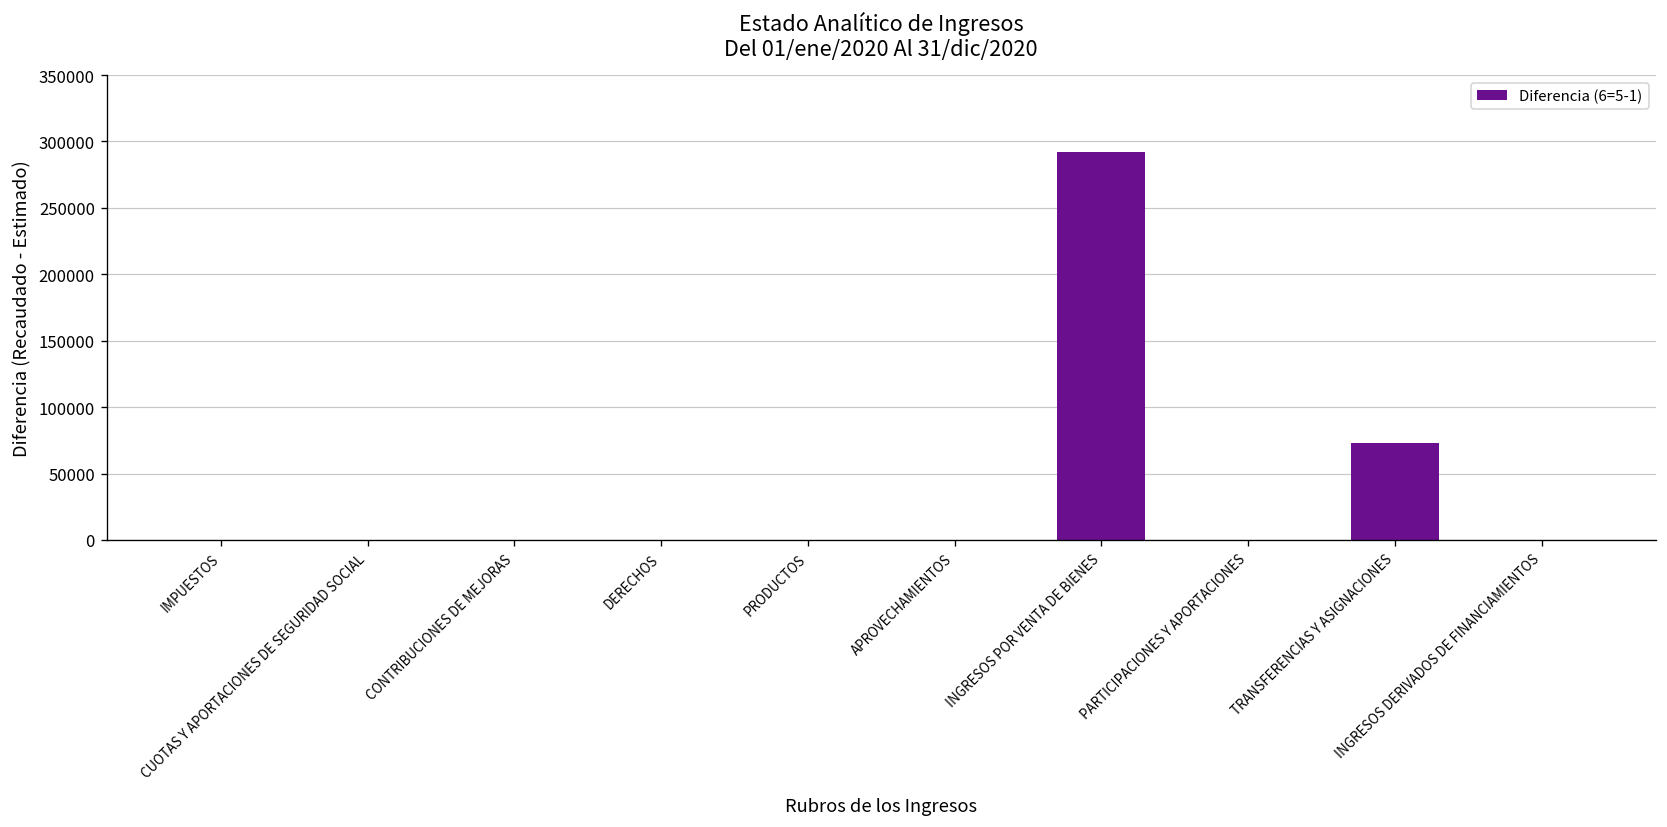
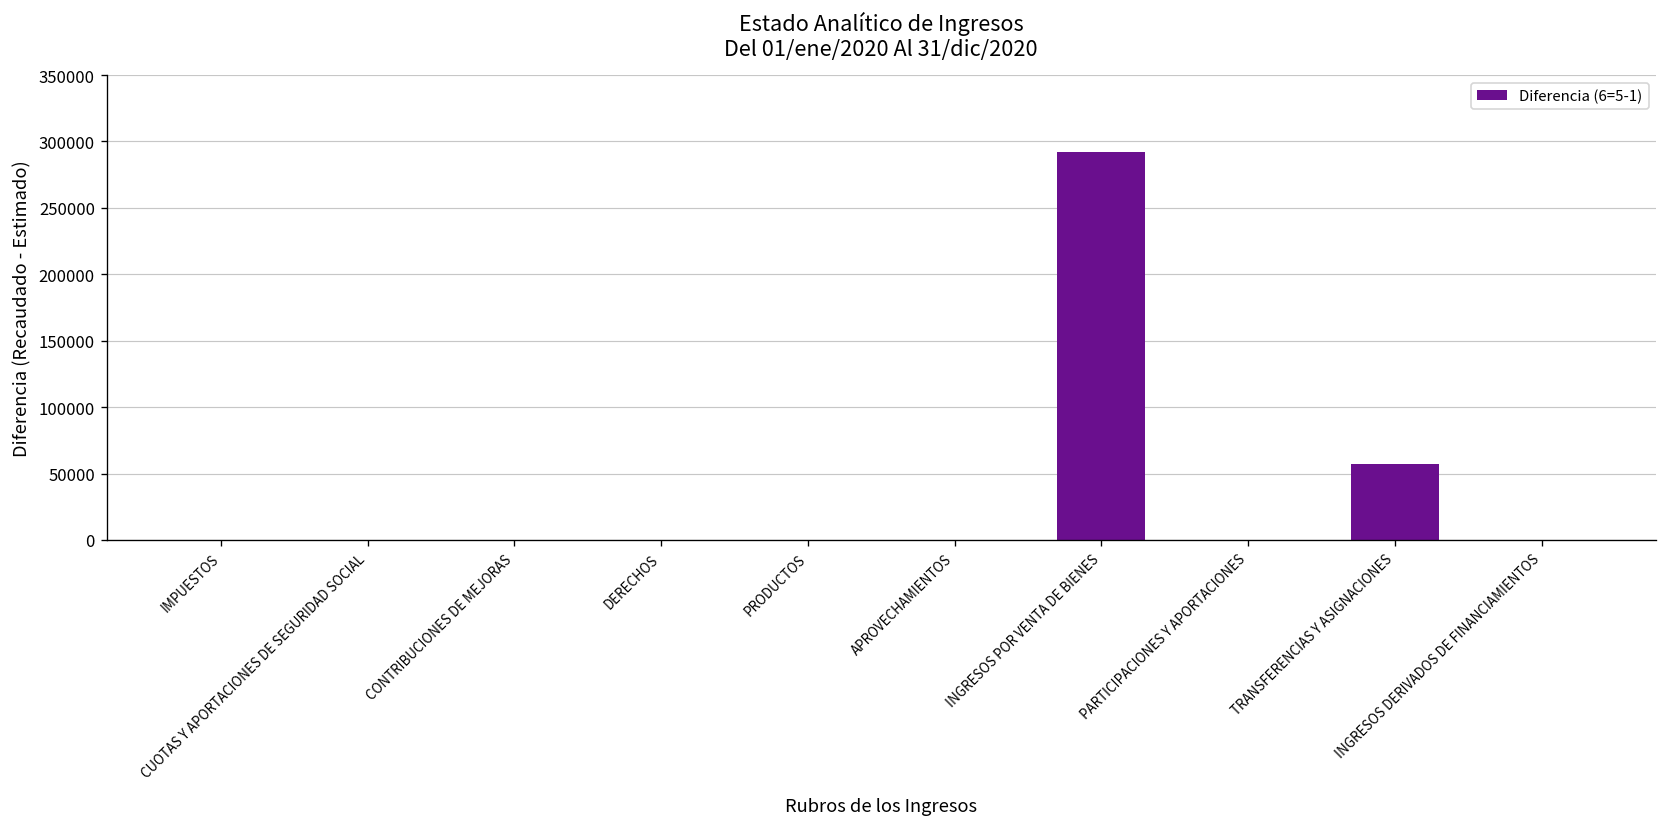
  {
    "IMPUESTOS": 0,
    "CUOTAS Y APORTACIONES DE SEGURIDAD SOCIAL": 0,
    "CONTRIBUCIONES DE MEJORAS": 0,
    "DERECHOS": 0,
    "PRODUCTOS": 0,
    "APROVECHAMIENTOS": 0,
    "INGRESOS POR VENTA DE BIENES": 292000,
    "PARTICIPACIONES Y APORTACIONES": 0,
-   "TRANSFERENCIAS Y ASIGNACIONES": 73000,
+   "TRANSFERENCIAS Y ASIGNACIONES": 57000,
    "INGRESOS DERIVADOS DE FINANCIAMIENTOS": 0
  }
